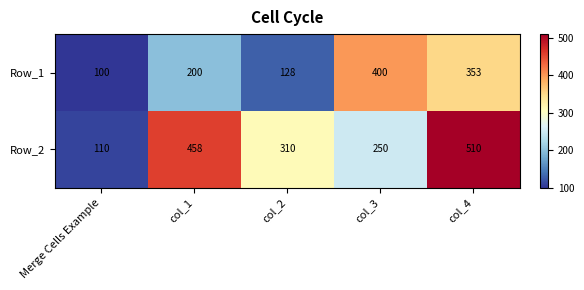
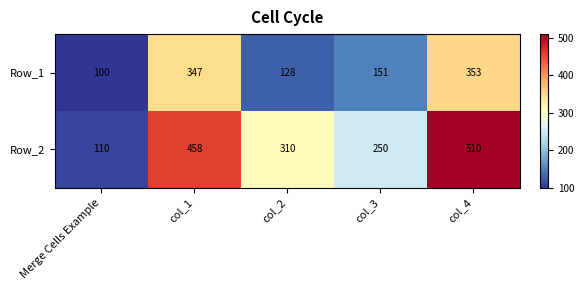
  {
    "Row_1": {
      "Merge Cells Example": 100,
-     "col_1": 200,
+     "col_1": 347,
      "col_2": 128,
-     "col_3": 400,
+     "col_3": 151,
      "col_4": 353
    },
    "Row_2": {
      "Merge Cells Example": 110,
      "col_1": 458,
      "col_2": 310,
      "col_3": 250,
      "col_4": 510
    }
  }
